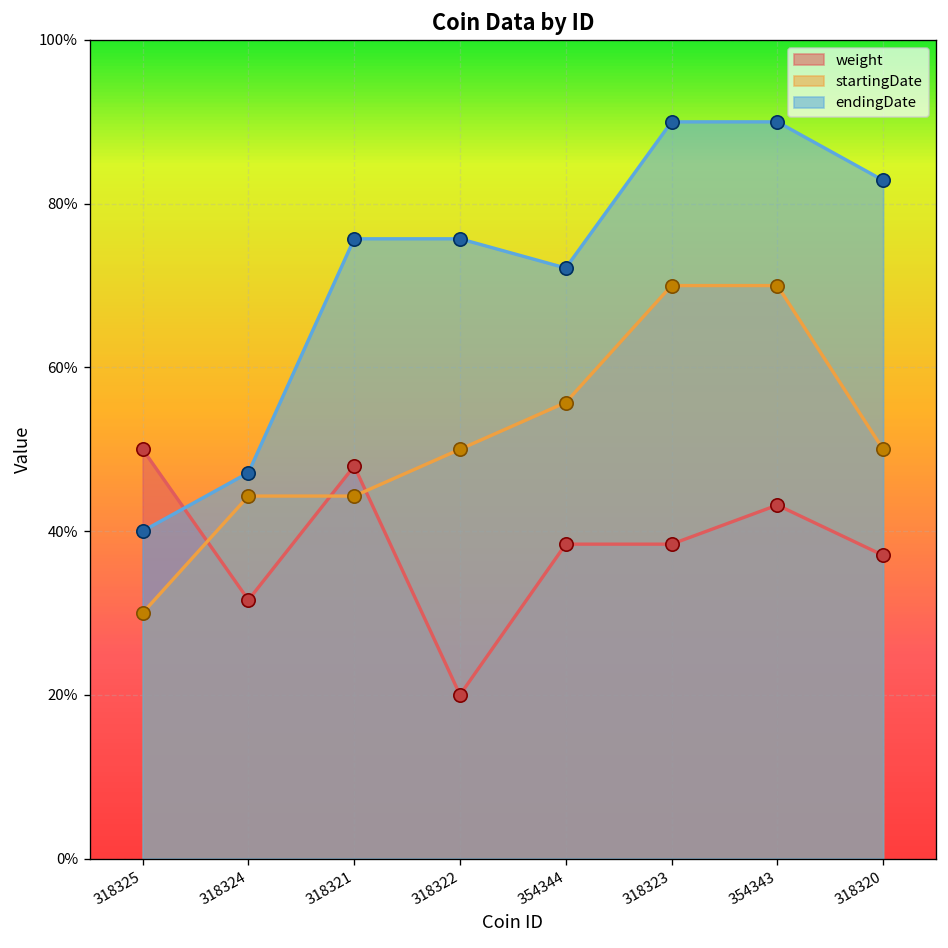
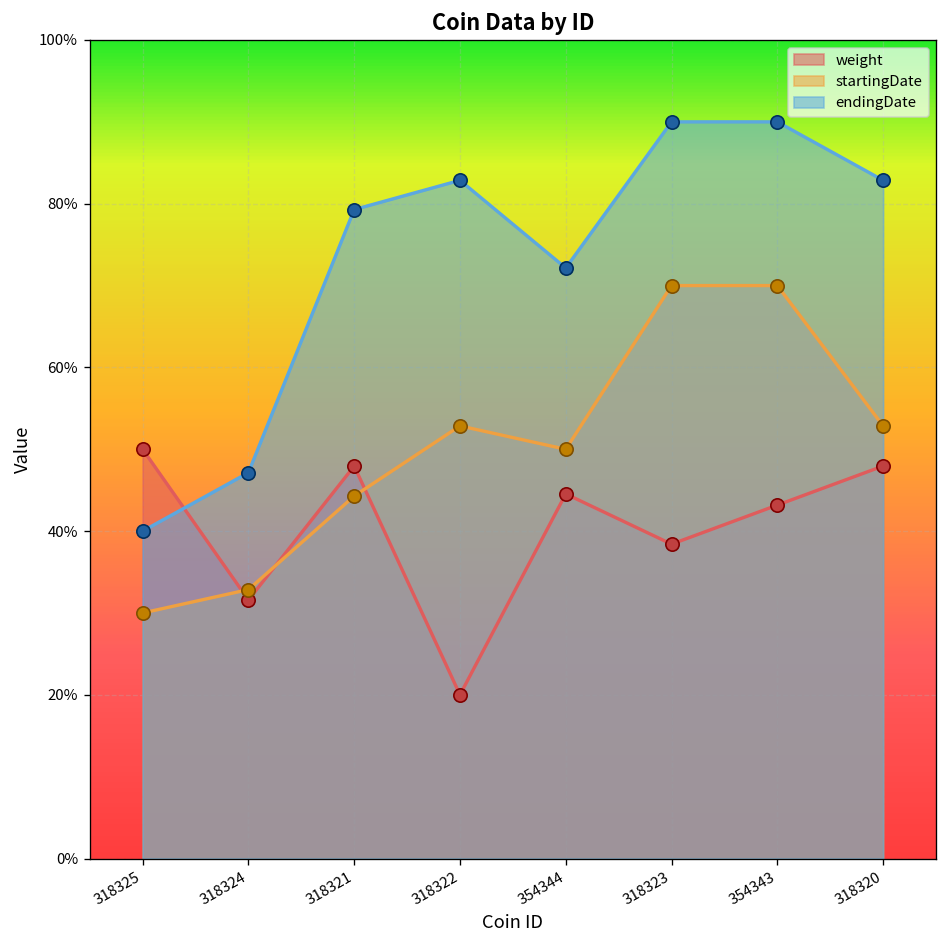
  {
    "weight": {
      "318325": "50%",
      "318324": "32%",
      "318321": "48%",
      "318322": "20%",
-     "354344": "38%",
+     "354344": "45%",
      "318323": "38%",
      "354343": "43%",
-     "318320": "37%"
+     "318320": "48%"
    },
    "startingDate": {
      "318325": "30%",
-     "318324": "44%",
+     "318324": "33%",
      "318321": "44%",
-     "318322": "50%",
-     "354344": "56%",
+     "318322": "53%",
+     "354344": "50%",
      "318323": "70%",
      "354343": "70%",
-     "318320": "50%"
+     "318320": "53%"
    },
    "endingDate": {
      "318325": "40%",
      "318324": "47%",
-     "318321": "76%",
-     "318322": "76%",
+     "318321": "79%",
+     "318322": "83%",
      "354344": "72%",
      "318323": "90%",
      "354343": "90%",
      "318320": "83%"
    }
  }
